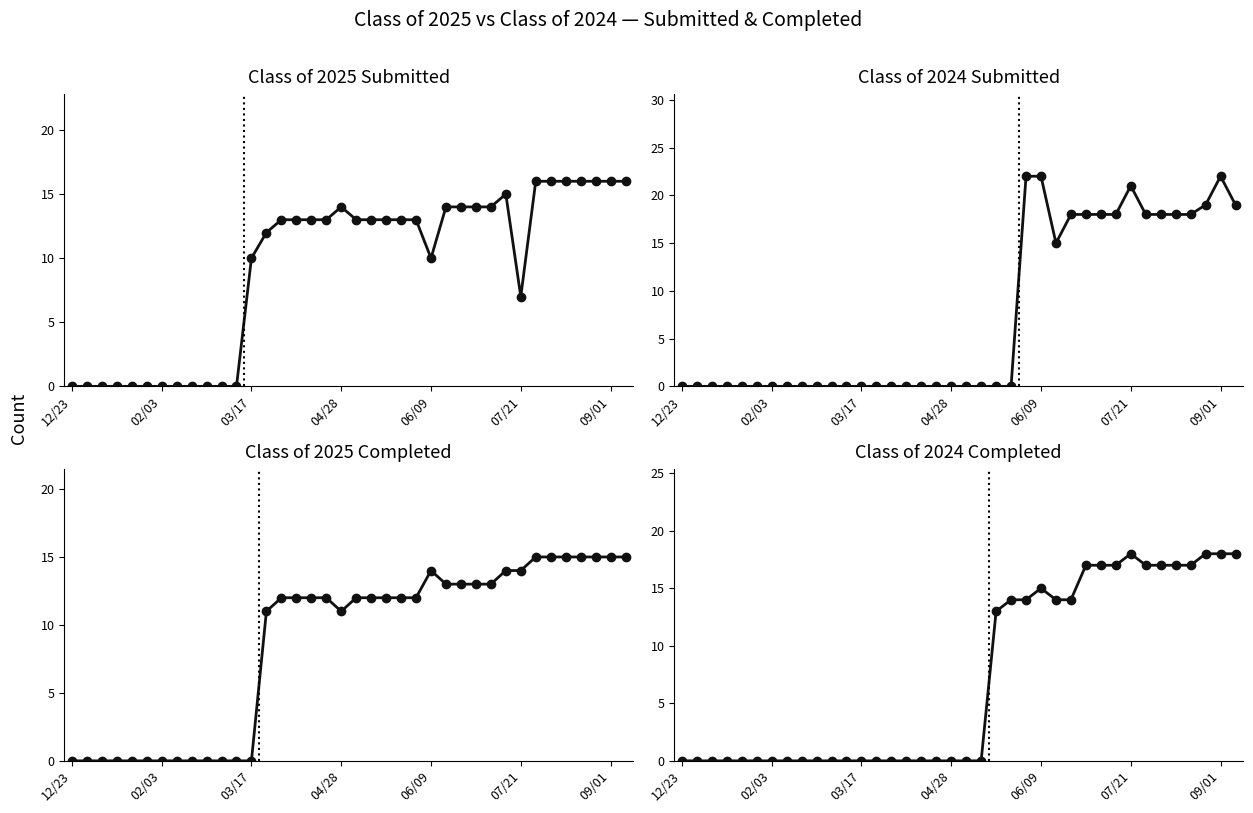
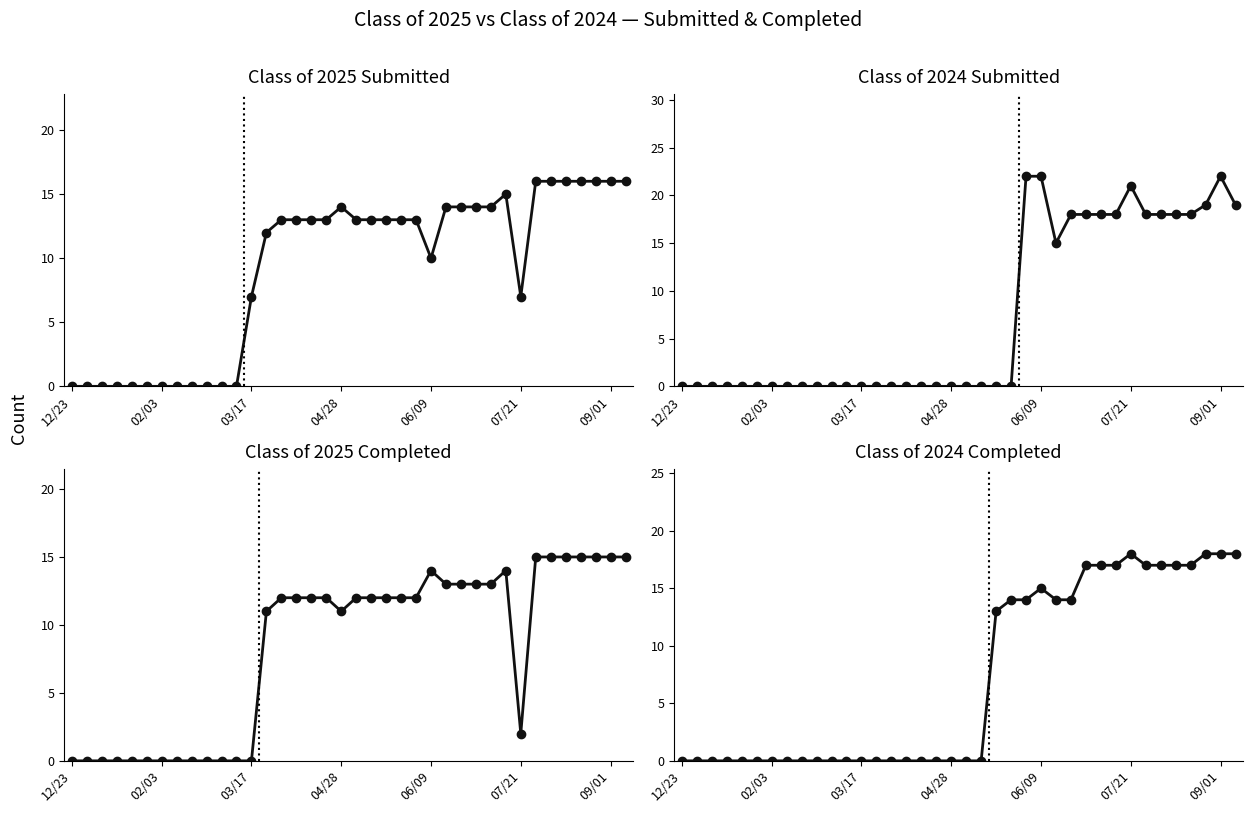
  {
    "Class of 2025 Submitted": {
      "12/23": 0,
      "02/03": 0,
-     "03/17": 10,
+     "03/17": 7,
      "04/28": 14,
      "06/09": 10,
      "07/21": 7,
      "09/01": 16
    },
    "Class of 2024 Submitted": {
      "12/23": 0,
      "02/03": 0,
      "03/17": 0,
      "04/28": 0,
      "06/09": 22,
      "07/21": 21,
      "09/01": 22
    },
    "Class of 2025 Completed": {
      "12/23": 0,
      "02/03": 0,
      "03/17": 0,
      "04/28": 11,
      "06/09": 14,
-     "07/21": 14,
+     "07/21": 2,
      "09/01": 15
    },
    "Class of 2024 Completed": {
      "12/23": 0.0,
      "02/03": 0.0,
      "03/17": 0.0,
      "04/28": 0.0,
      "06/09": 15.0,
      "07/21": 18.0,
      "09/01": 18.0
    }
  }
